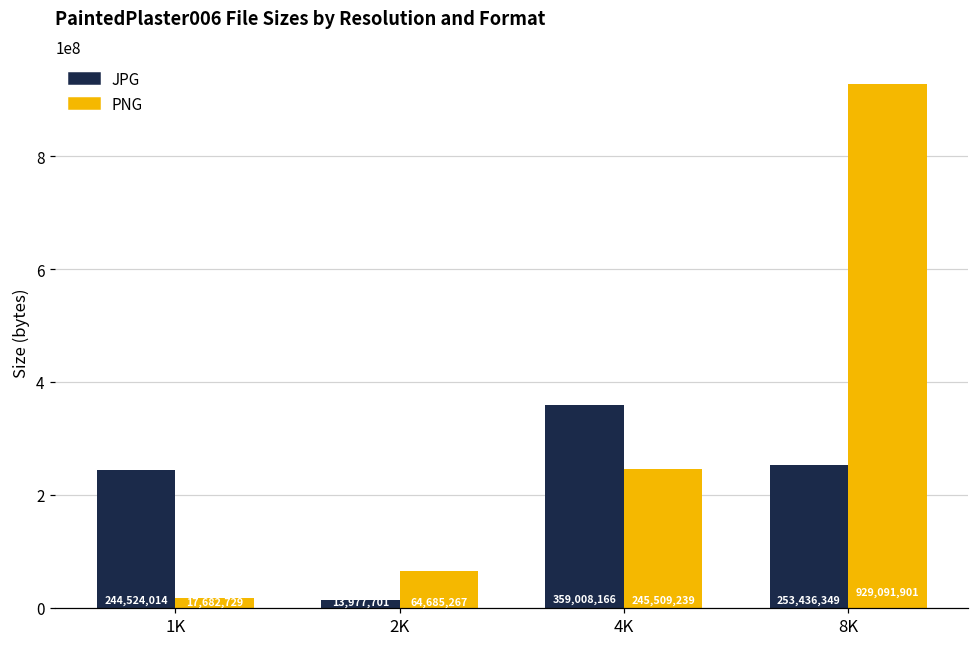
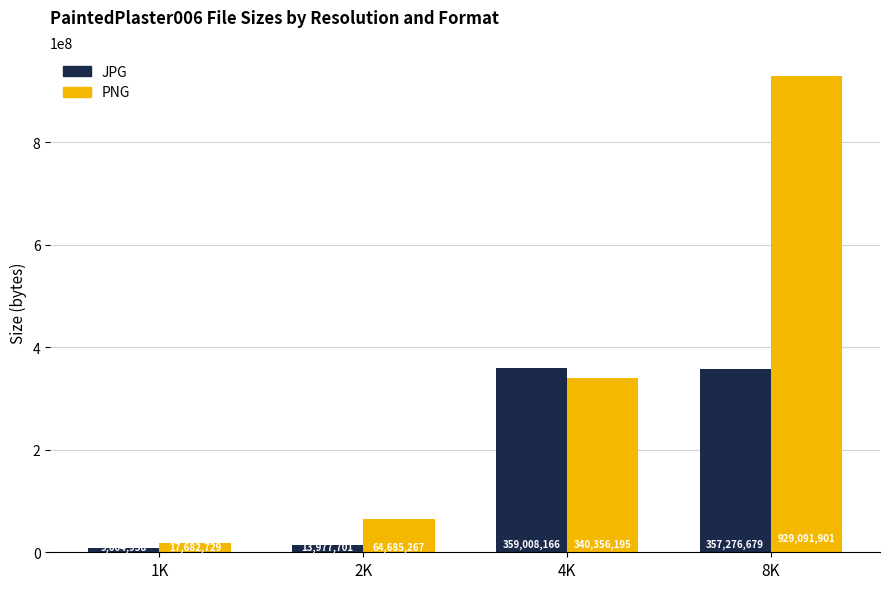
  {
    "JPG": {
-     "1K": "240000000",
+     "1K": "10000000",
      "2K": "13,977,701",
      "4K": "359,008,166",
-     "8K": "253,436,349"
+     "8K": "357,276,679"
    },
    "PNG": {
      "1K": "17,682,729",
      "2K": "64,685,267",
-     "4K": "245,509,239",
+     "4K": "340,356,195",
      "8K": "929,091,901"
    }
  }
